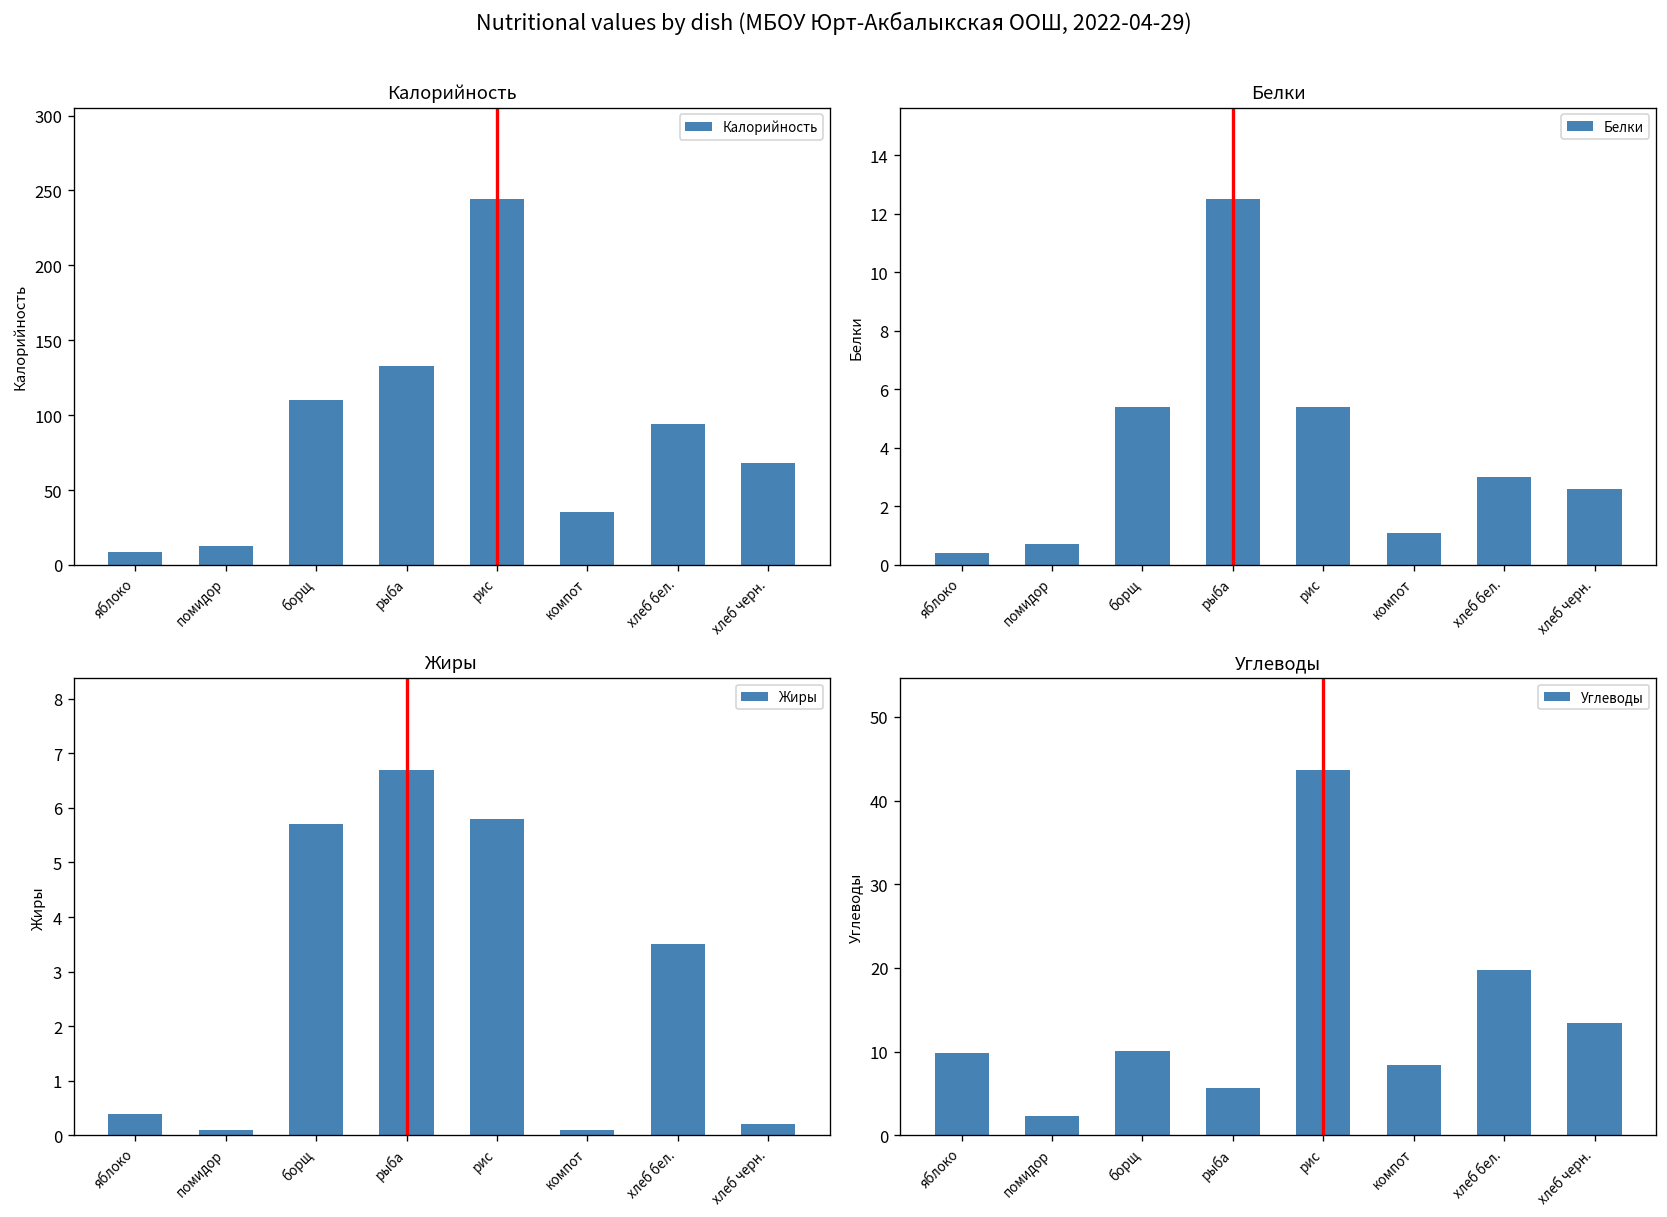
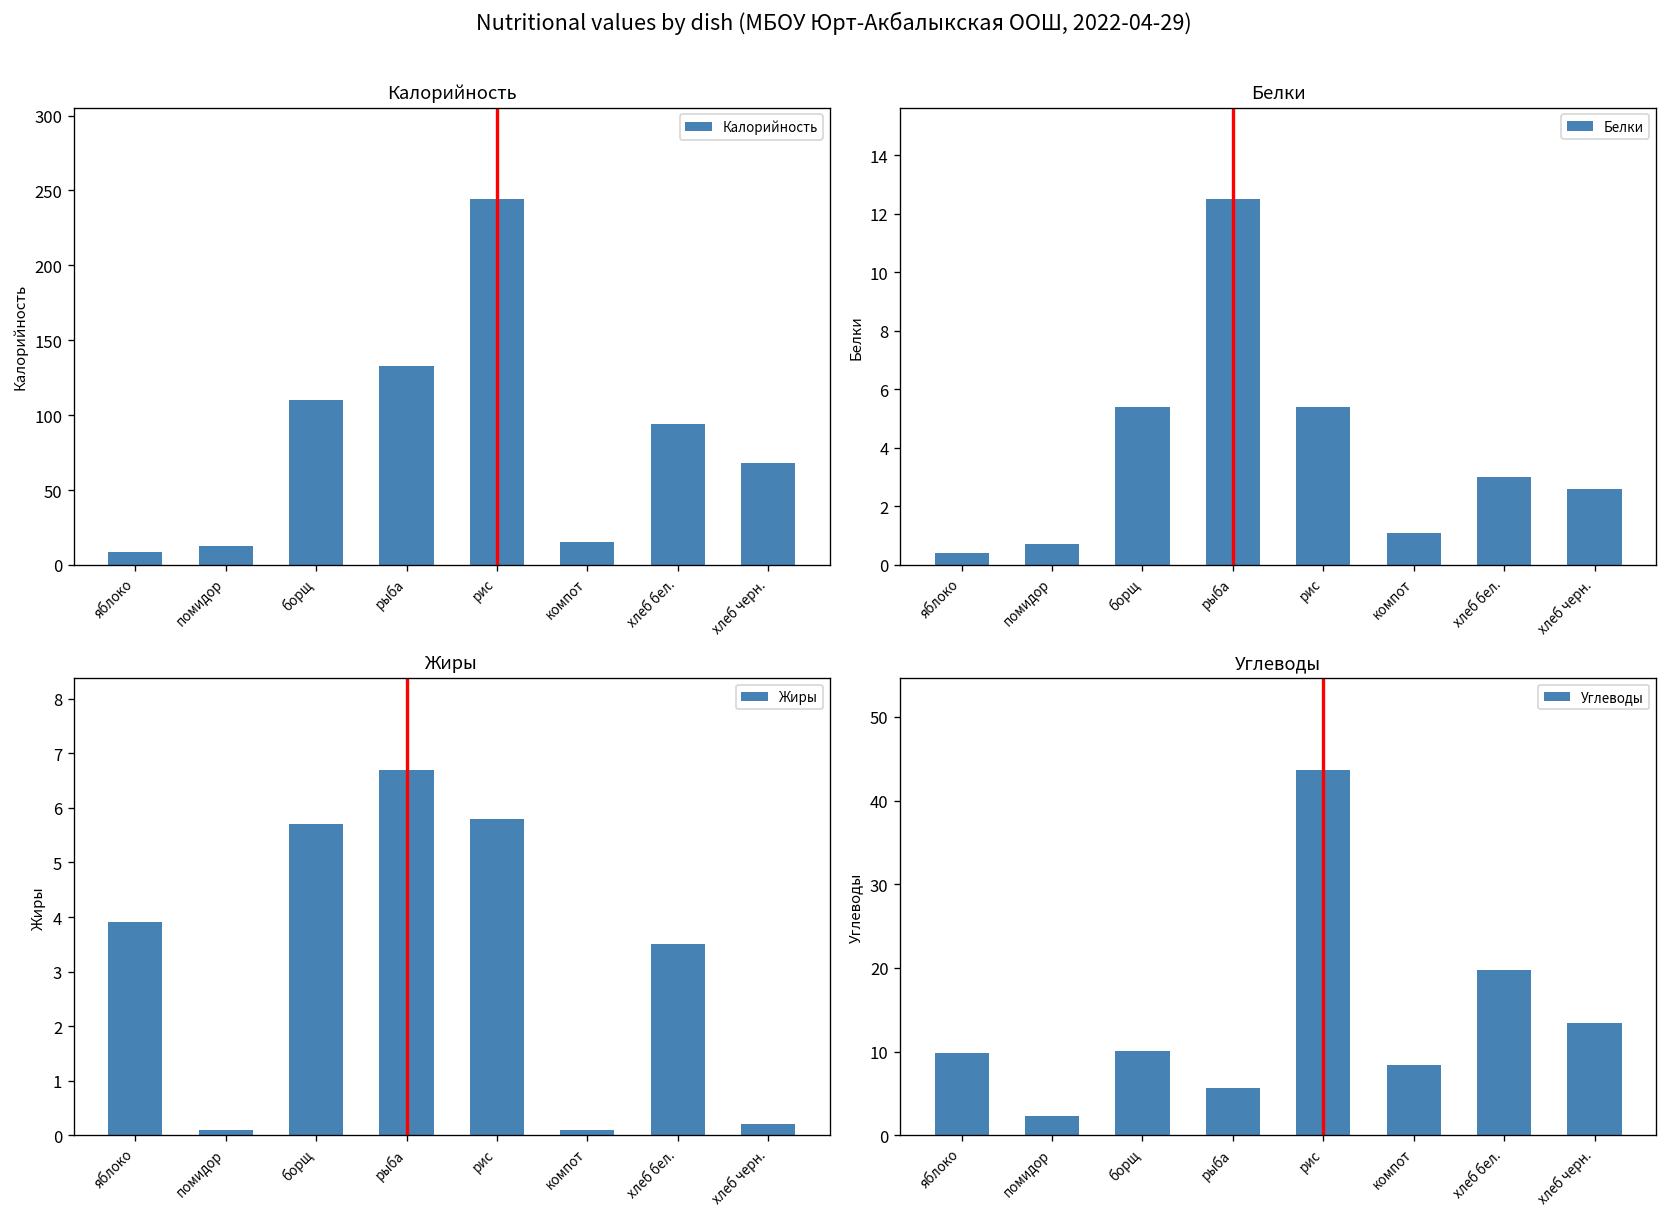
  {
    "Калорийность": {
      "яблоко": 9,
      "помидор": 13,
      "борщ": 110,
      "рыба": 133,
      "рис": 244,
-     "компот": 36,
+     "компот": 15,
      "хлеб бел.": 94,
      "хлеб черн.": 68
    },
    "Белки": {
      "яблоко": 0.4,
      "помидор": 0.7,
      "борщ": 5.4,
      "рыба": 12.5,
      "рис": 5.4,
      "компот": 1.1,
      "хлеб бел.": 3.0,
      "хлеб черн.": 2.6
    },
    "Жиры": {
-     "яблоко": 0.4,
+     "яблоко": 3.9,
      "помидор": 0.1,
      "борщ": 5.7,
      "рыба": 6.7,
      "рис": 5.8,
      "компот": 0.1,
      "хлеб бел.": 3.5,
      "хлеб черн.": 0.2
    },
    "Углеводы": {
      "яблоко": 10,
      "помидор": 2,
      "борщ": 10,
      "рыба": 6,
      "рис": 44,
      "компот": 8,
      "хлеб бел.": 20,
      "хлеб черн.": 13
    }
  }
